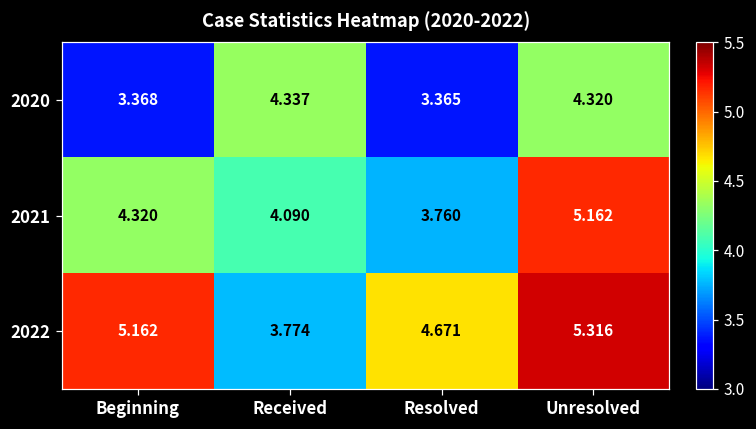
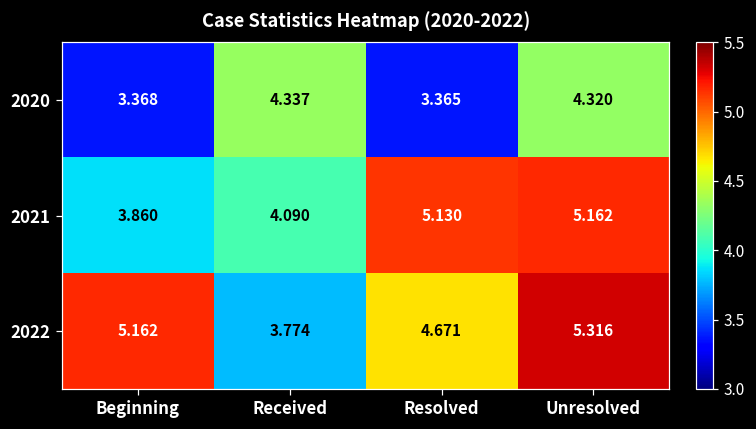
  {
    "2020": {
      "Beginning": 3.368,
      "Received": 4.337,
      "Resolved": 3.365,
      "Unresolved": 4.320
    },
    "2021": {
-     "Beginning": 4.320,
+     "Beginning": 3.860,
      "Received": 4.090,
-     "Resolved": 3.760,
+     "Resolved": 5.130,
      "Unresolved": 5.162
    },
    "2022": {
      "Beginning": 5.162,
      "Received": 3.774,
      "Resolved": 4.671,
      "Unresolved": 5.316
    }
  }
